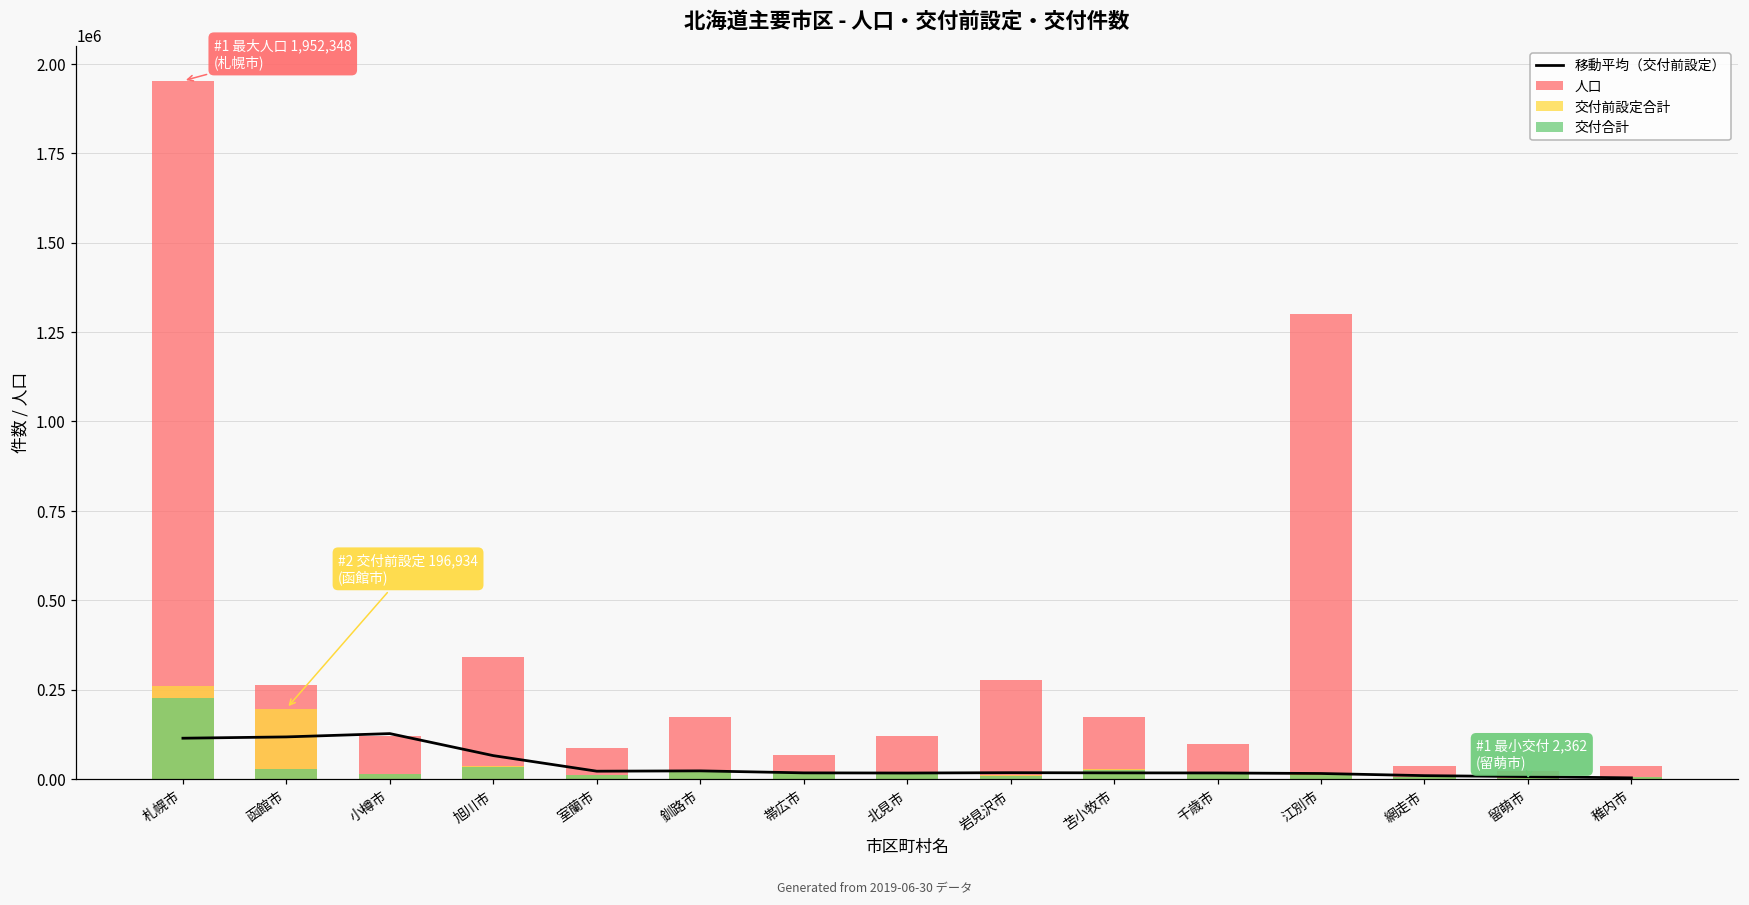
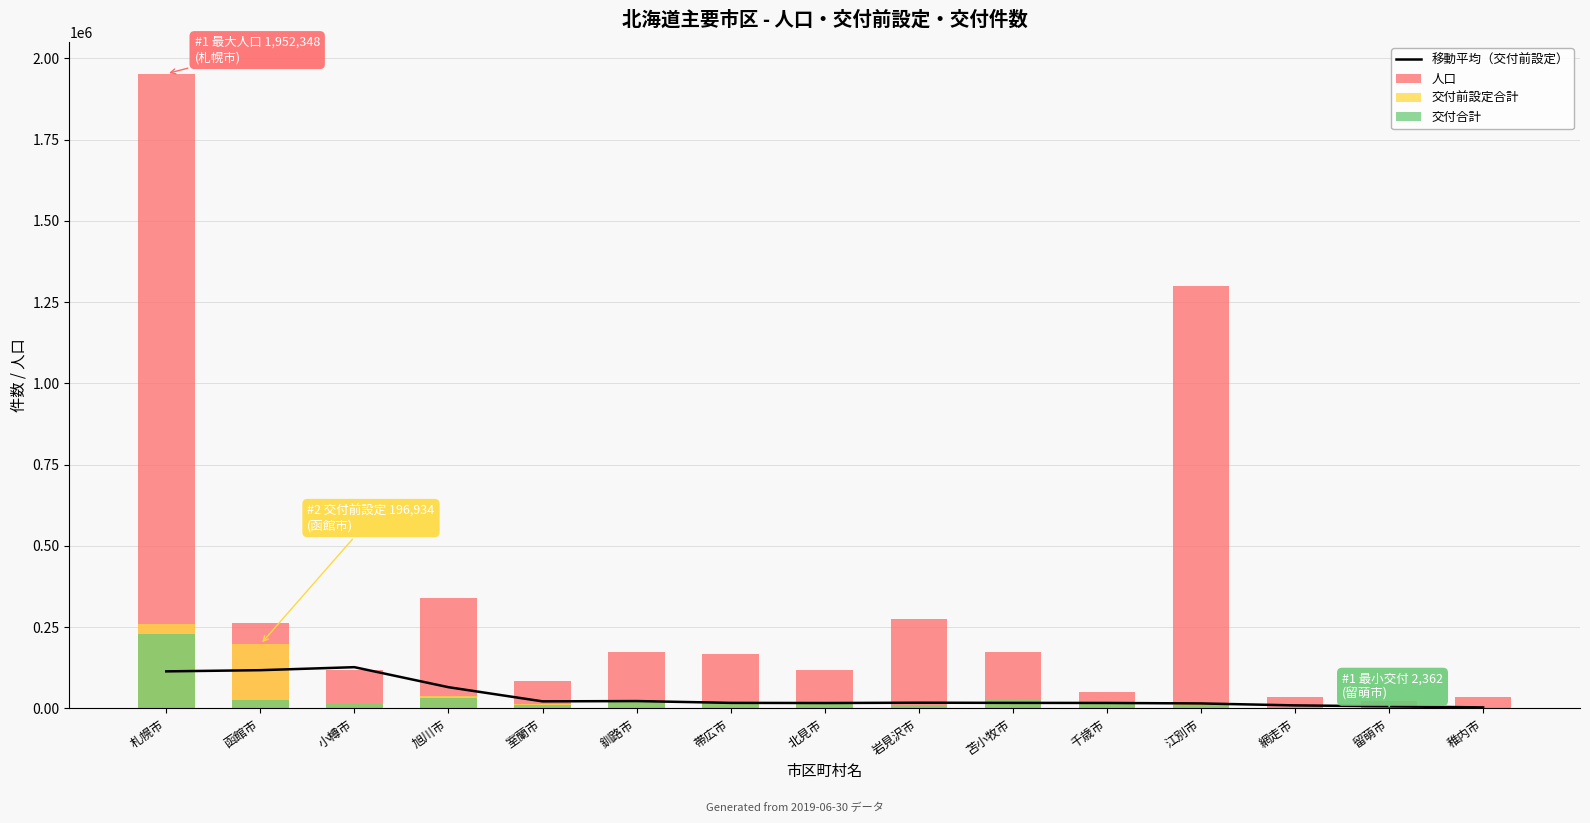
  {
    "移動平均（交付前設定）": {
      "札幌市": 110000,
      "函館市": 120000,
      "小樽市": 130000,
      "旭川市": 70000,
      "室蘭市": 20000,
      "釧路市": 20000,
      "帯広市": 20000,
      "北見市": 20000,
      "岩見沢市": 20000,
      "苫小牧市": 20000,
      "千歳市": 20000,
      "江別市": 20000,
      "網走市": 10000,
      "稚内市": 0
    },
    "人口": {
      "函館市": 260000,
      "小樽市": 120000,
      "旭川市": 340000,
      "室蘭市": 90000,
      "釧路市": 170000,
-     "帯広市": 70000,
+     "帯広市": 170000,
      "北見市": 120000,
      "岩見沢市": 280000,
      "苫小牧市": 170000,
-     "千歳市": 100000,
+     "千歳市": 50000,
      "江別市": 1300000,
      "網走市": 40000,
      "稚内市": 30000
    }
  }
